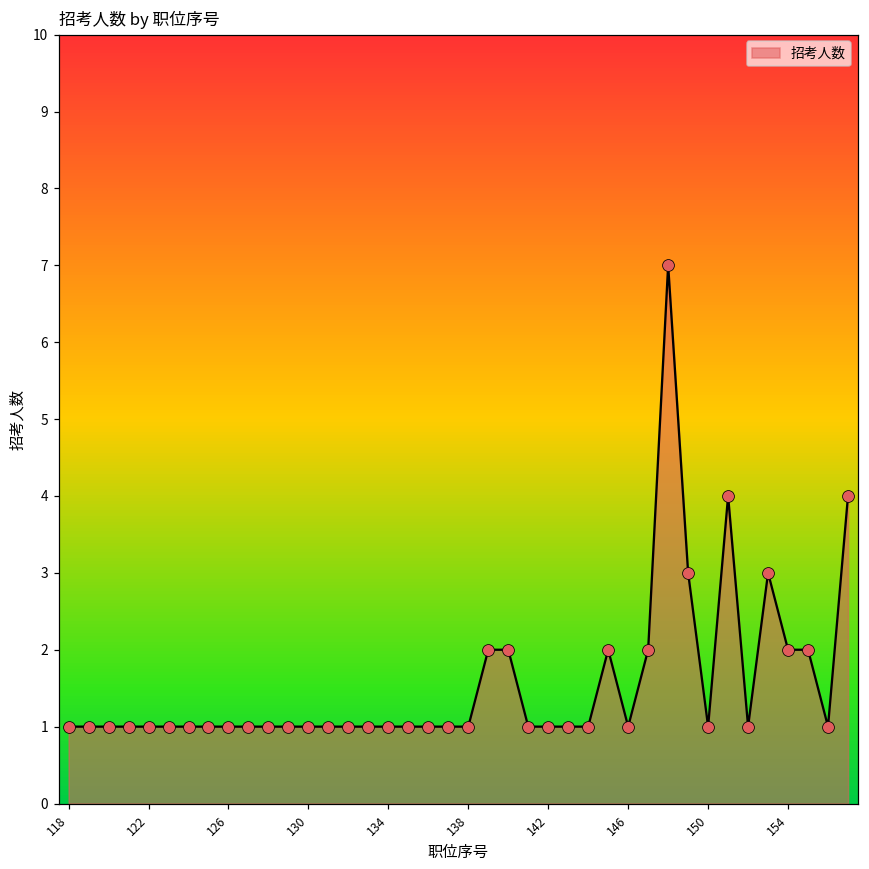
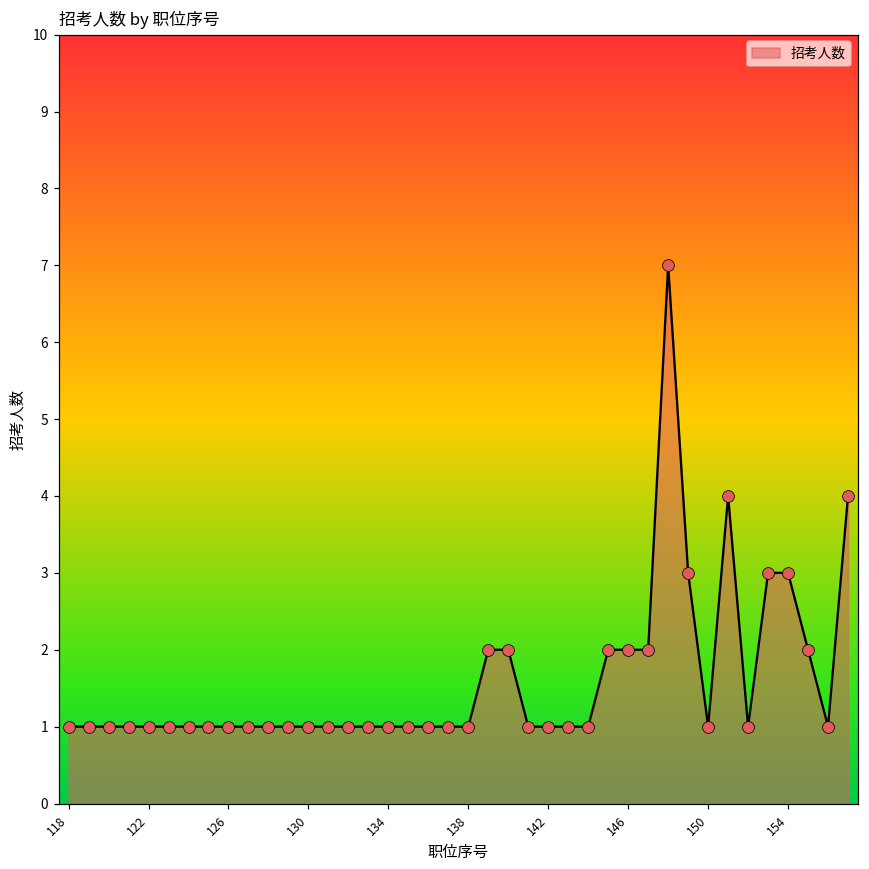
  {
    "118": 1,
    "122": 1,
    "126": 1,
    "130": 1,
    "134": 1,
    "138": 1,
    "142": 1,
-   "146": 1,
+   "146": 2,
    "150": 1,
-   "154": 2
+   "154": 3
  }
